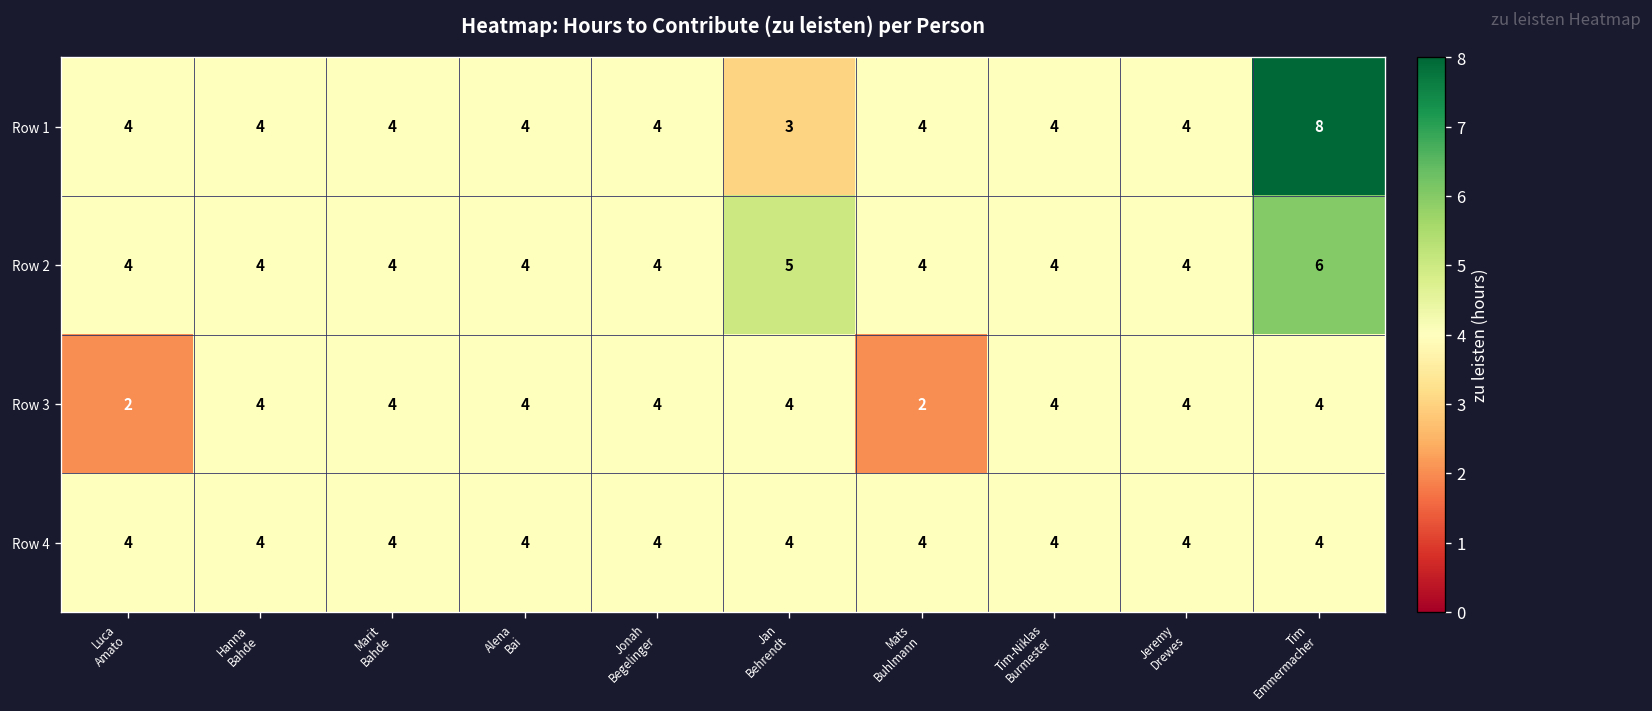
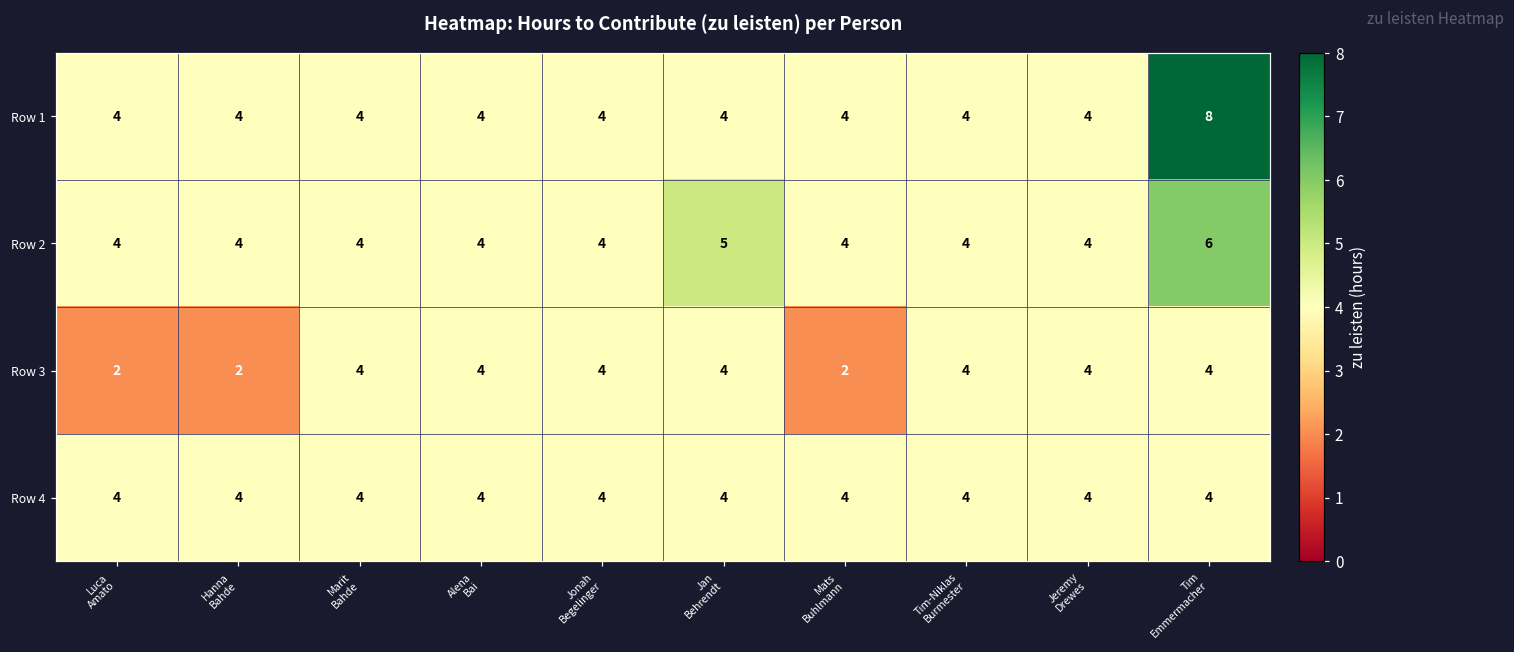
  {
    "Row 1": {
      "Luca Amato": 4,
      "Hanna Bahde": 4,
      "Marit Bahde": 4,
      "Alena Bai": 4,
      "Jonah Begelinger": 4,
-     "Jan Behrendt": 3,
+     "Jan Behrendt": 4,
      "Mats Buhlmann": 4,
      "Tim-Niklas Burmester": 4,
      "Jeremy Drewes": 4,
      "Tim Emmermacher": 8
    },
    "Row 2": {
      "Luca Amato": 4,
      "Hanna Bahde": 4,
      "Marit Bahde": 4,
      "Alena Bai": 4,
      "Jonah Begelinger": 4,
      "Jan Behrendt": 5,
      "Mats Buhlmann": 4,
      "Tim-Niklas Burmester": 4,
      "Jeremy Drewes": 4,
      "Tim Emmermacher": 6
    },
    "Row 3": {
      "Luca Amato": 2,
-     "Hanna Bahde": 4,
+     "Hanna Bahde": 2,
      "Marit Bahde": 4,
      "Alena Bai": 4,
      "Jonah Begelinger": 4,
      "Jan Behrendt": 4,
      "Mats Buhlmann": 2,
      "Tim-Niklas Burmester": 4,
      "Jeremy Drewes": 4,
      "Tim Emmermacher": 4
    },
    "Row 4": {
      "Luca Amato": 4,
      "Hanna Bahde": 4,
      "Marit Bahde": 4,
      "Alena Bai": 4,
      "Jonah Begelinger": 4,
      "Jan Behrendt": 4,
      "Mats Buhlmann": 4,
      "Tim-Niklas Burmester": 4,
      "Jeremy Drewes": 4,
      "Tim Emmermacher": 4
    }
  }
